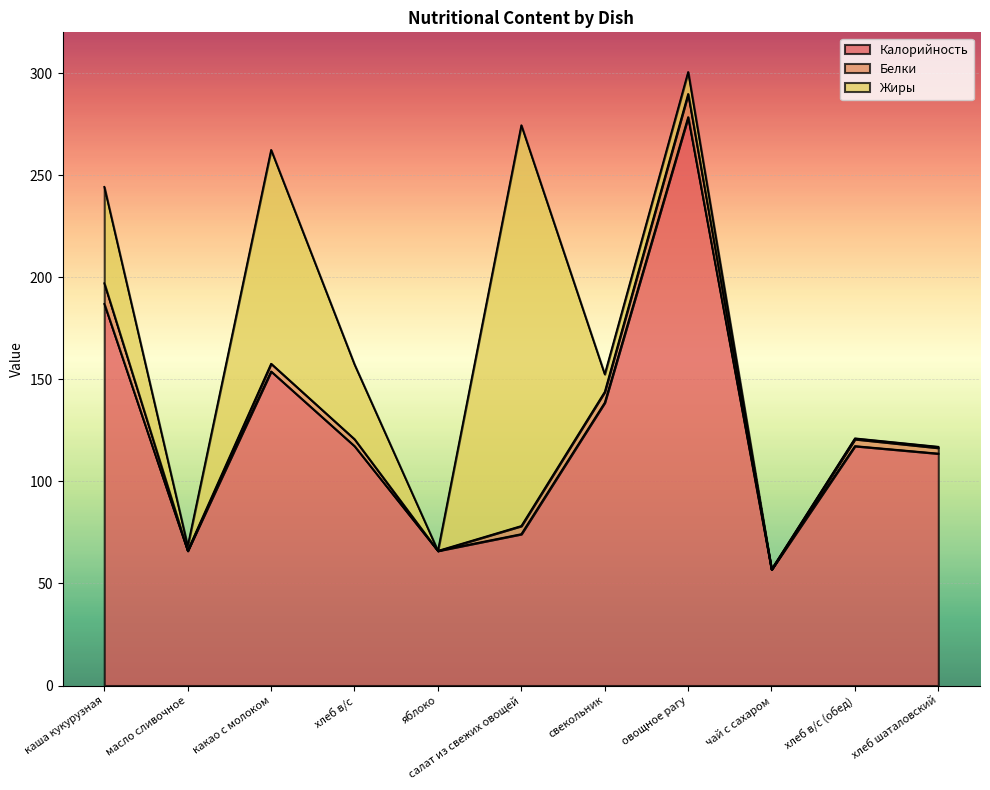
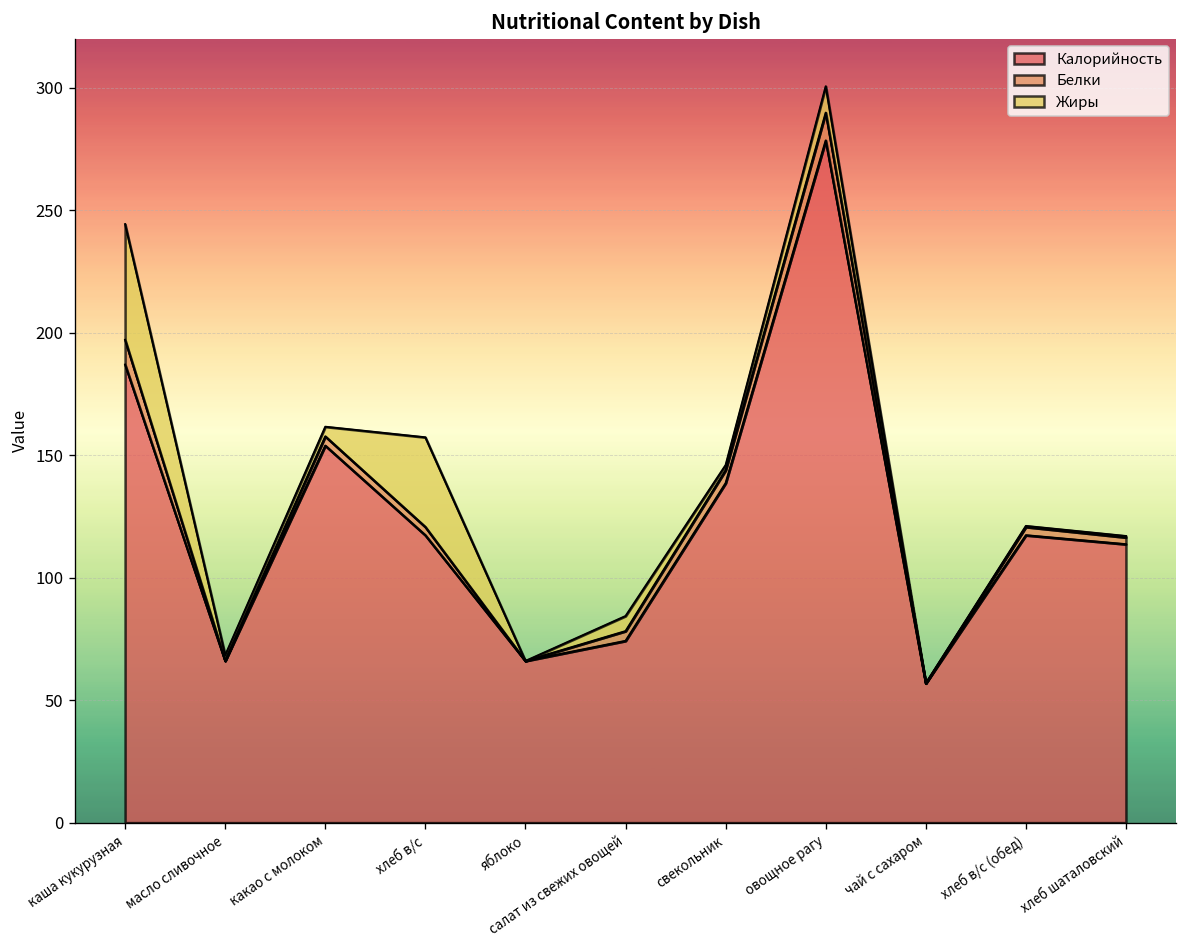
  {
    "Жиры": {
      "каша кукурузная": 47,
      "масло сливочное": 2,
-     "какао с молоком": 105,
+     "какао с молоком": 4,
      "хлеб в/с": 37,
-     "салат из свежих овощей": 196,
-     "свекольник": 9,
+     "салат из свежих овощей": 6,
+     "свекольник": 2,
      "овощное рагу": 11
    }
  }
